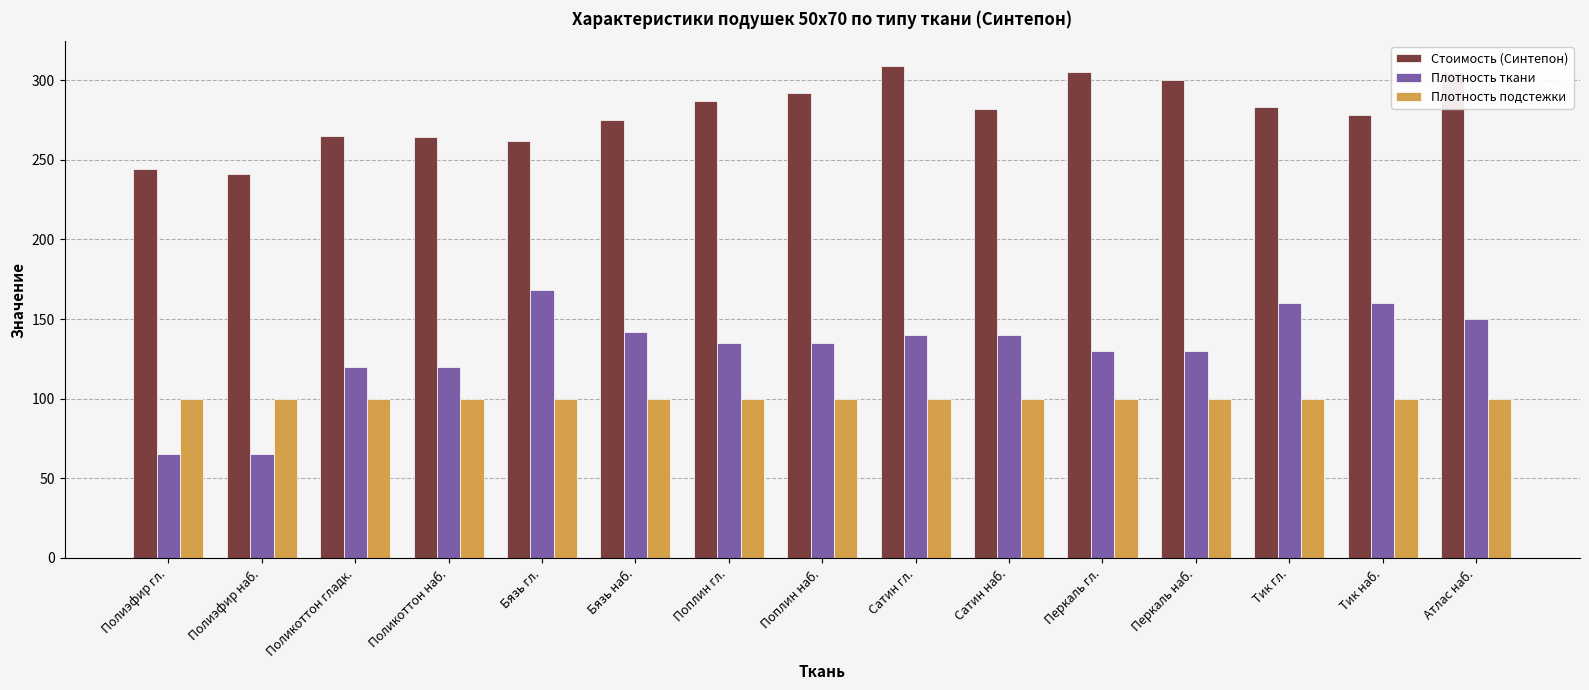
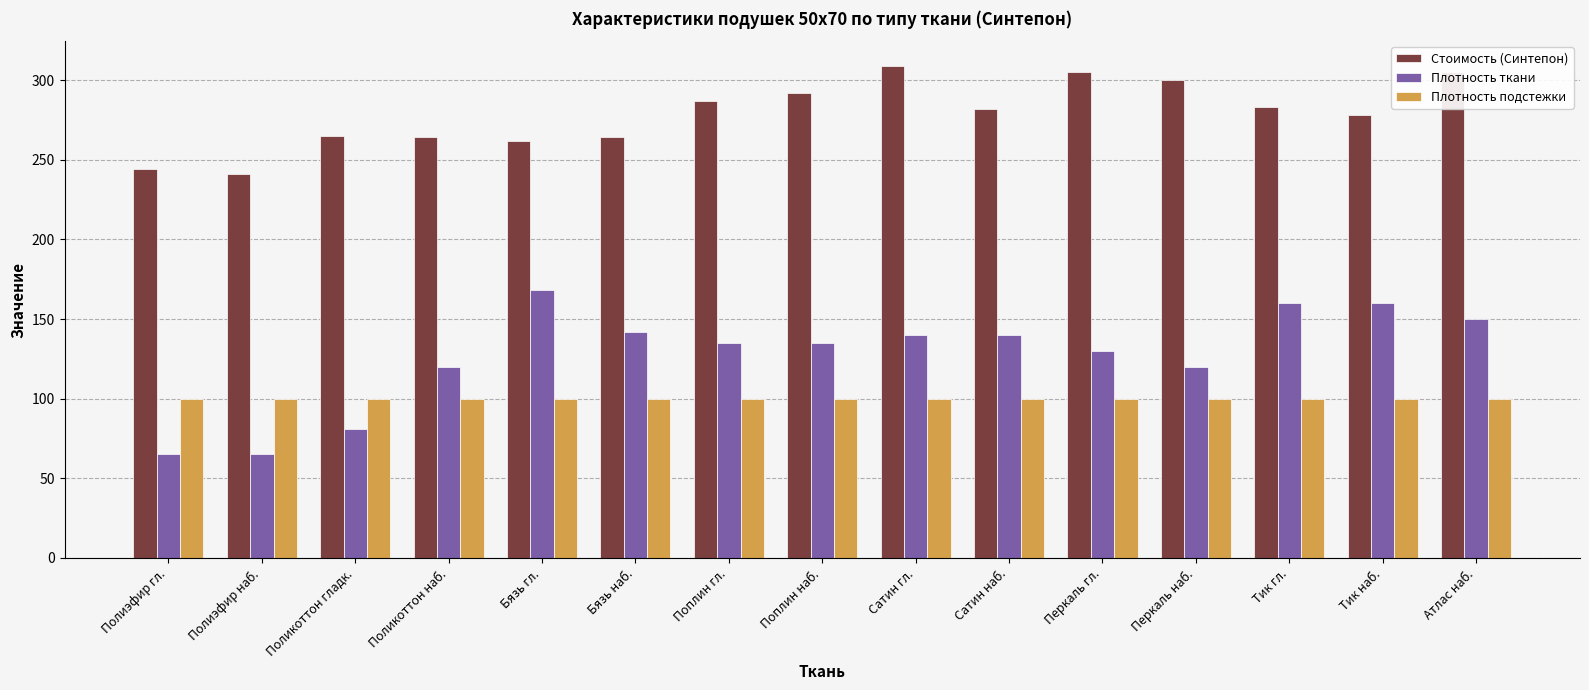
  {
    "Стоимость (Синтепон)": {
      "Полиэфир гл.": 244,
      "Полиэфир наб.": 241,
      "Поликоттон гладк.": 265,
      "Поликоттон наб.": 264,
      "Бязь гл.": 262,
-     "Бязь наб.": 275,
+     "Бязь наб.": 264,
      "Поплин гл.": 287,
      "Поплин наб.": 292,
      "Сатин гл.": 309,
      "Сатин наб.": 282,
      "Перкаль гл.": 305,
      "Перкаль наб.": 300,
      "Тик гл.": 283,
      "Тик наб.": 278
    },
    "Плотность ткани": {
      "Полиэфир гл.": 65,
      "Полиэфир наб.": 65,
-     "Поликоттон гладк.": 120,
+     "Поликоттон гладк.": 81,
      "Поликоттон наб.": 120,
      "Бязь гл.": 168,
      "Бязь наб.": 142,
      "Поплин гл.": 135,
      "Поплин наб.": 135,
      "Сатин гл.": 140,
      "Сатин наб.": 140,
      "Перкаль гл.": 130,
-     "Перкаль наб.": 130,
+     "Перкаль наб.": 120,
      "Тик гл.": 160,
      "Тик наб.": 160,
      "Атлас наб.": 150
    },
    "Плотность подстежки": {
      "Полиэфир гл.": 100,
      "Полиэфир наб.": 100,
      "Поликоттон гладк.": 100,
      "Поликоттон наб.": 100,
      "Бязь гл.": 100,
      "Бязь наб.": 100,
      "Поплин гл.": 100,
      "Поплин наб.": 100,
      "Сатин гл.": 100,
      "Сатин наб.": 100,
      "Перкаль гл.": 100,
      "Перкаль наб.": 100,
      "Тик гл.": 100,
      "Тик наб.": 100,
      "Атлас наб.": 100
    }
  }
